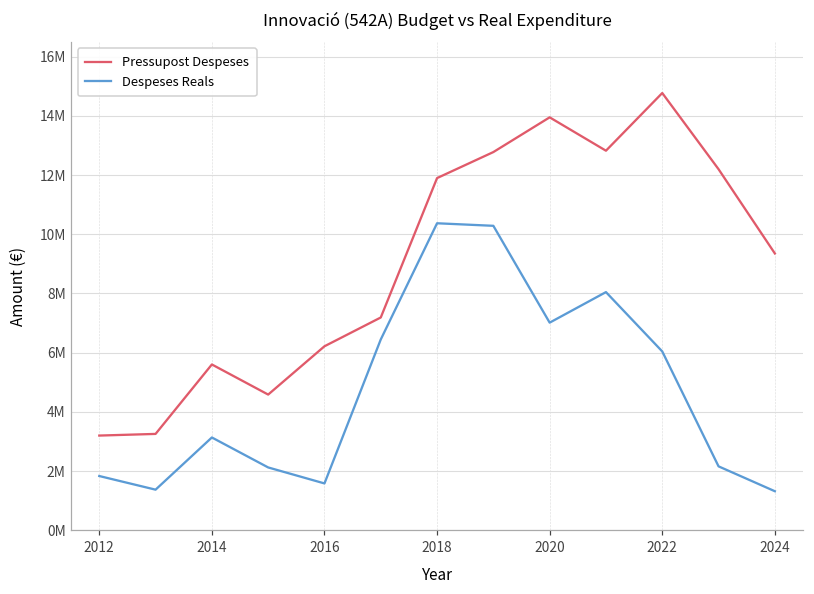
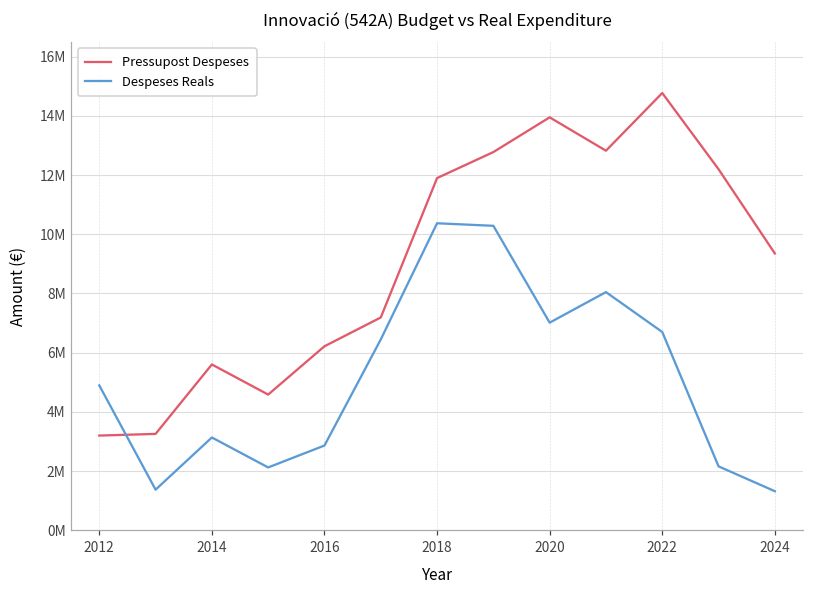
  {
    "Pressupost Despeses": {
      "2012": 3200000,
      "2014": 5600000,
      "2016": 6200000,
      "2018": 11900000,
      "2020": 13900000,
      "2022": 14800000,
      "2024": 9400000
    },
    "Despeses Reals": {
-     "2012": 1800000,
+     "2012": 4900000,
      "2014": 3100000,
-     "2016": 1600000,
+     "2016": 2900000,
      "2018": 10400000,
      "2020": 7000000,
-     "2022": 6000000,
+     "2022": 6700000,
      "2024": 1300000
    }
  }
